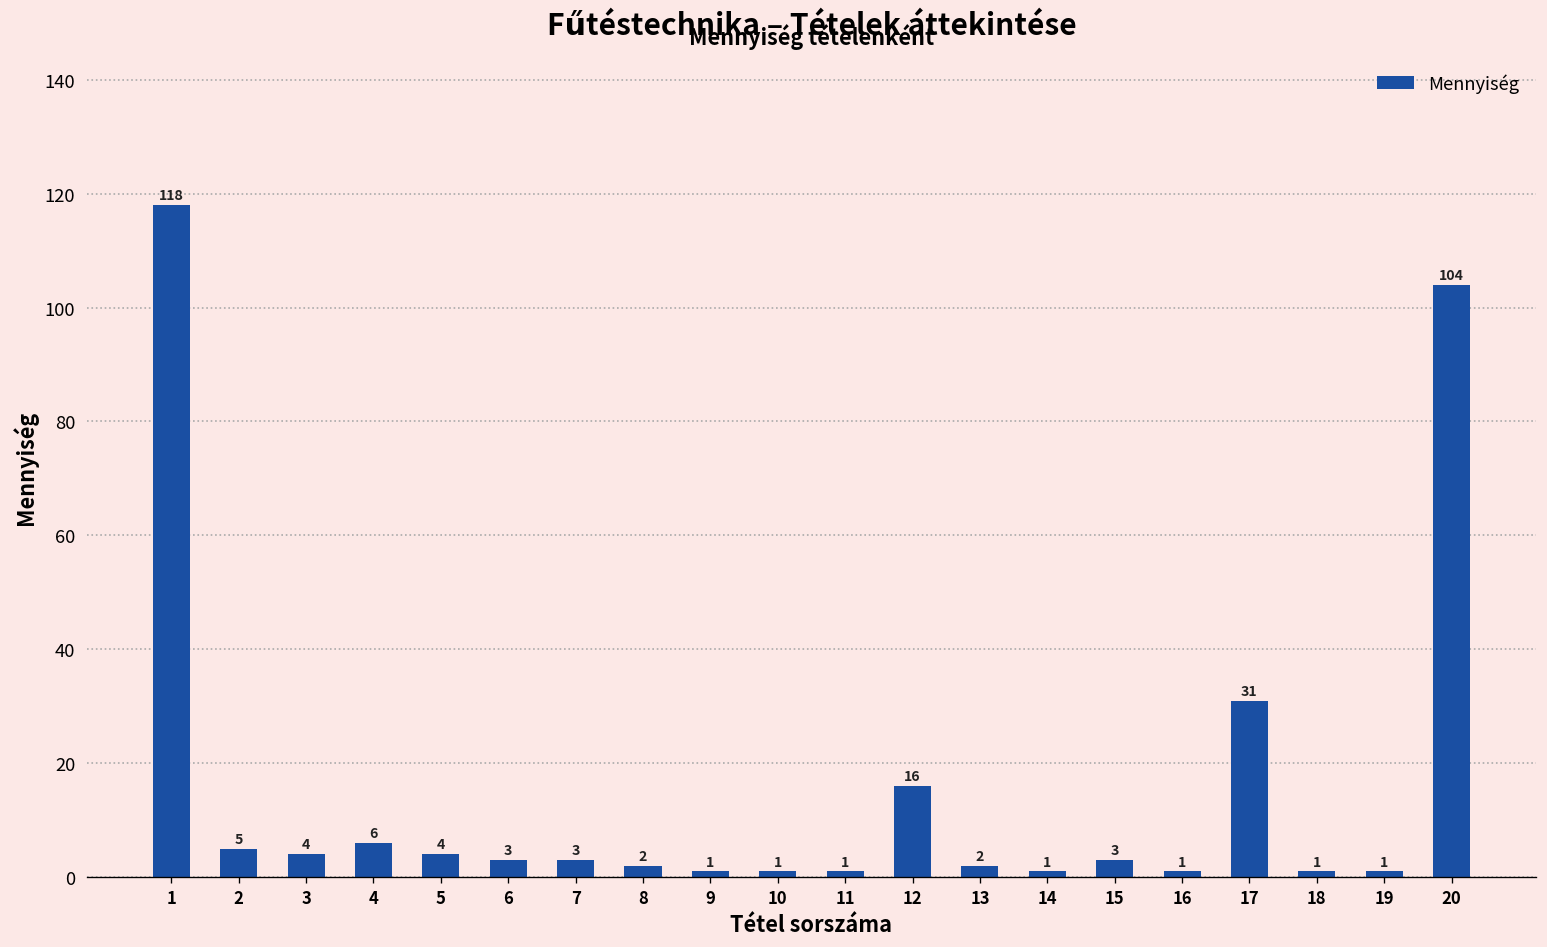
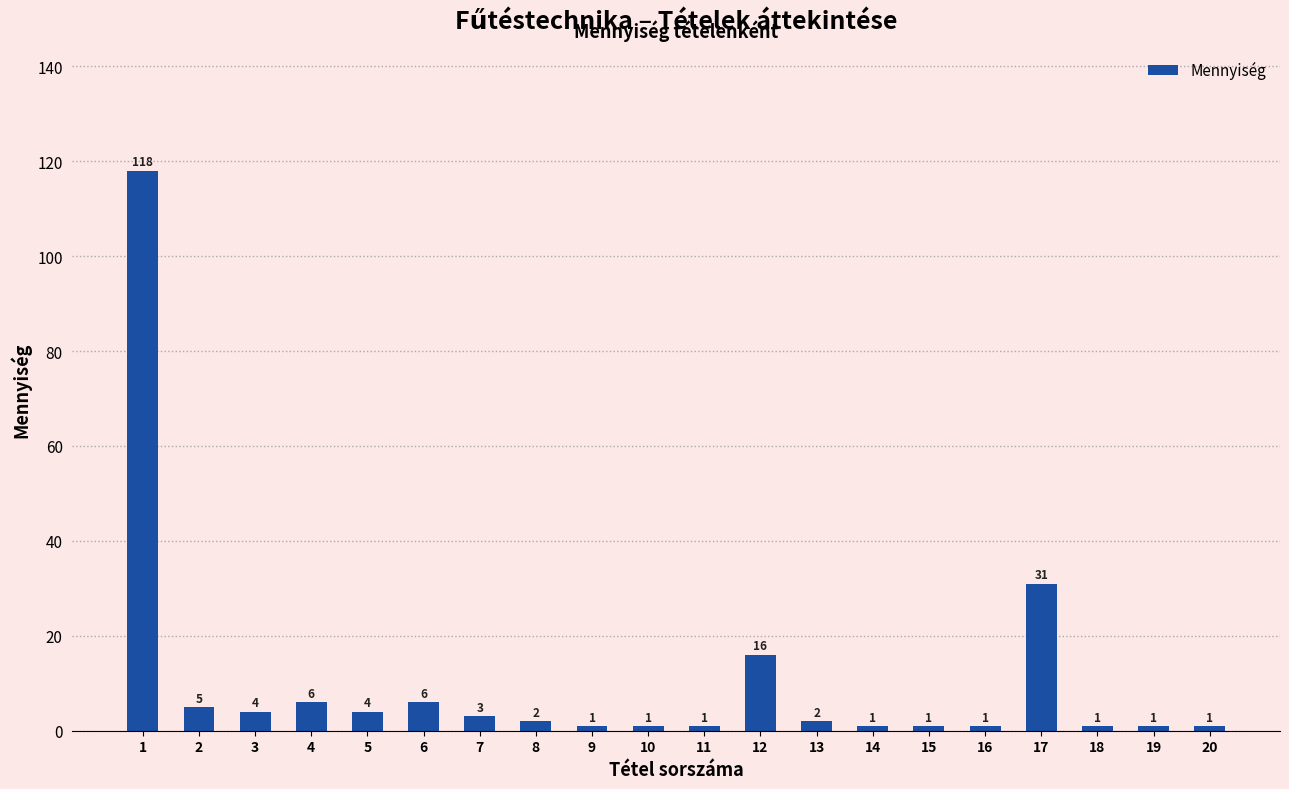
  {
    "1": 118,
    "2": 5,
    "3": 4,
    "4": 6,
    "5": 4,
-   "6": 3,
+   "6": 6,
    "7": 3,
    "8": 2,
    "9": 1,
    "10": 1,
    "11": 1,
    "12": 16,
    "13": 2,
    "14": 1,
-   "15": 3,
+   "15": 1,
    "16": 1,
    "17": 31,
    "18": 1,
    "19": 1,
-   "20": 104
+   "20": 1
  }
